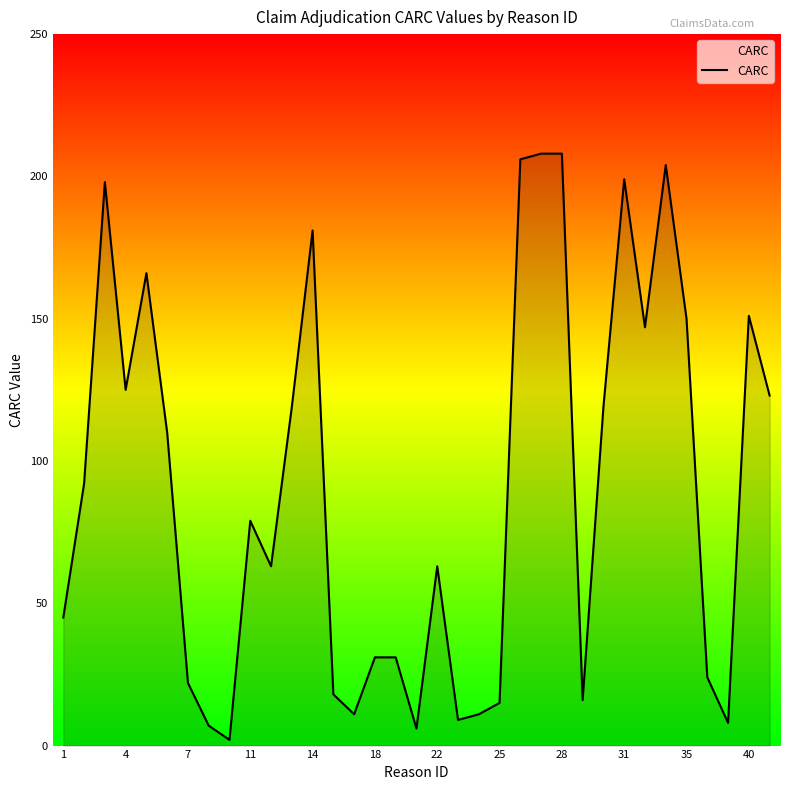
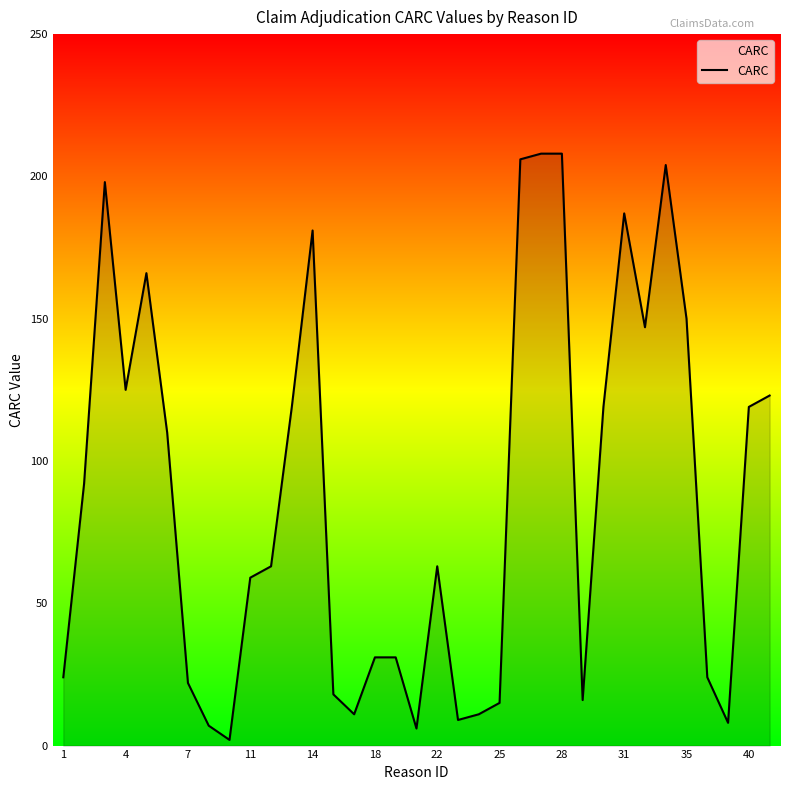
  {
-   "1": 45,
+   "1": 24,
    "4": 125,
    "7": 22,
-   "11": 79,
+   "11": 59,
    "14": 181,
    "18": 31,
    "22": 63,
    "25": 15,
    "28": 208,
-   "31": 199,
+   "31": 187,
    "35": 150,
-   "40": 151
+   "40": 119
  }
